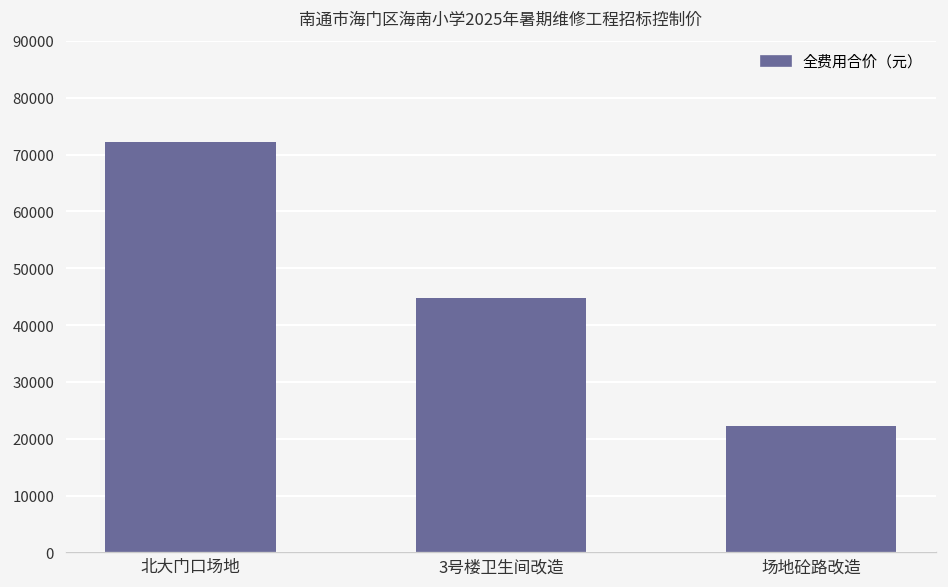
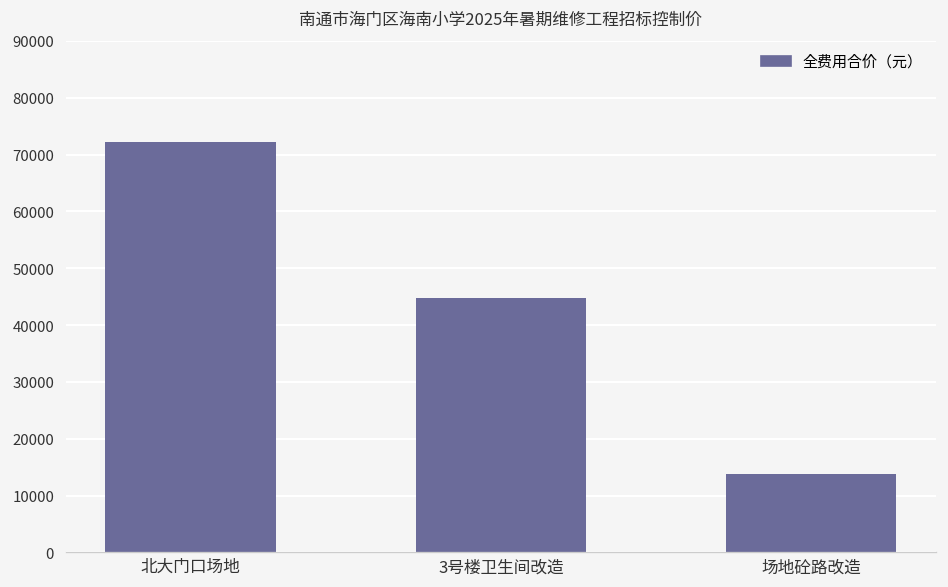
  {
    "北大门口场地": 72000,
    "3号楼卫生间改造": 45000,
-   "场地砼路改造": 22000
+   "场地砼路改造": 14000
  }
